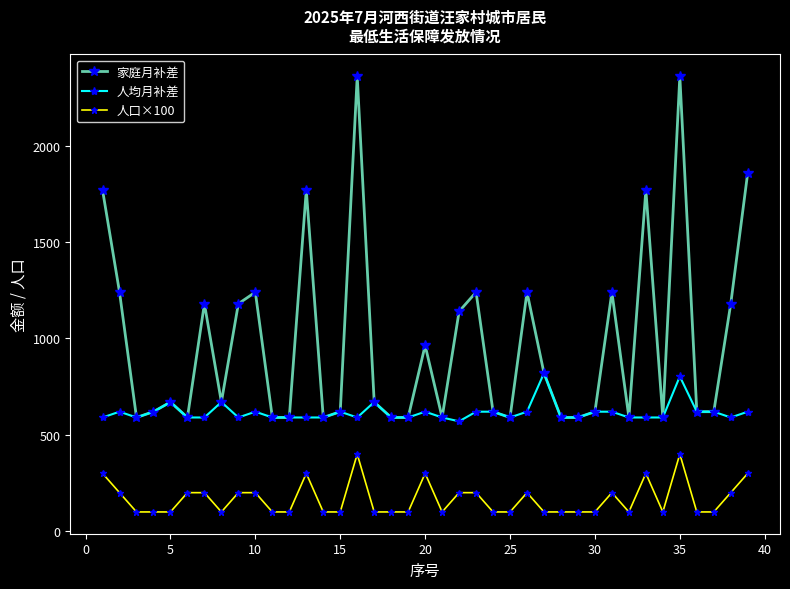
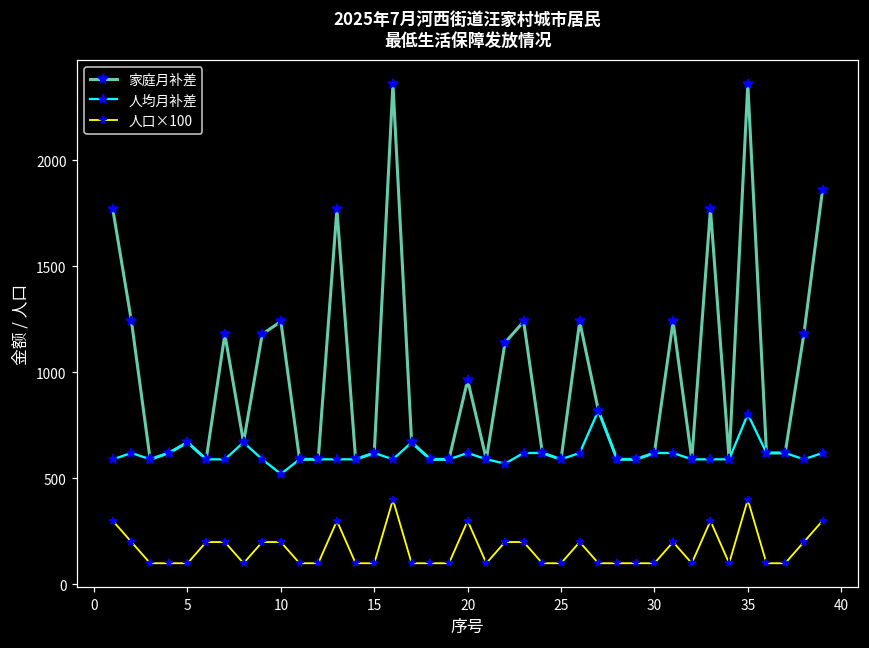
  {
    "家庭月补差": {
      "10": 1240,
      "20": 960,
      "35": 2360
    },
    "人均月补差": {
-     "10": 620,
+     "10": 520,
      "20": 620,
      "35": 800
    },
    "人口×100": {
      "5": 100,
      "10": 200,
      "15": 100,
      "20": 300,
      "25": 100,
      "30": 100,
      "35": 400
    }
  }
